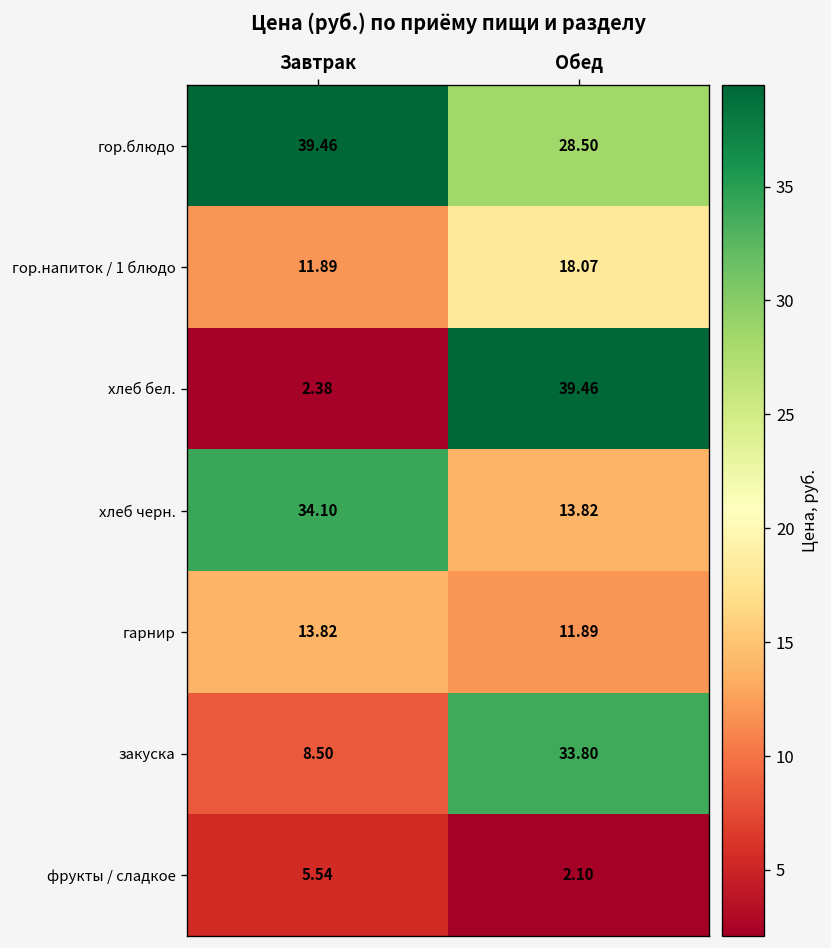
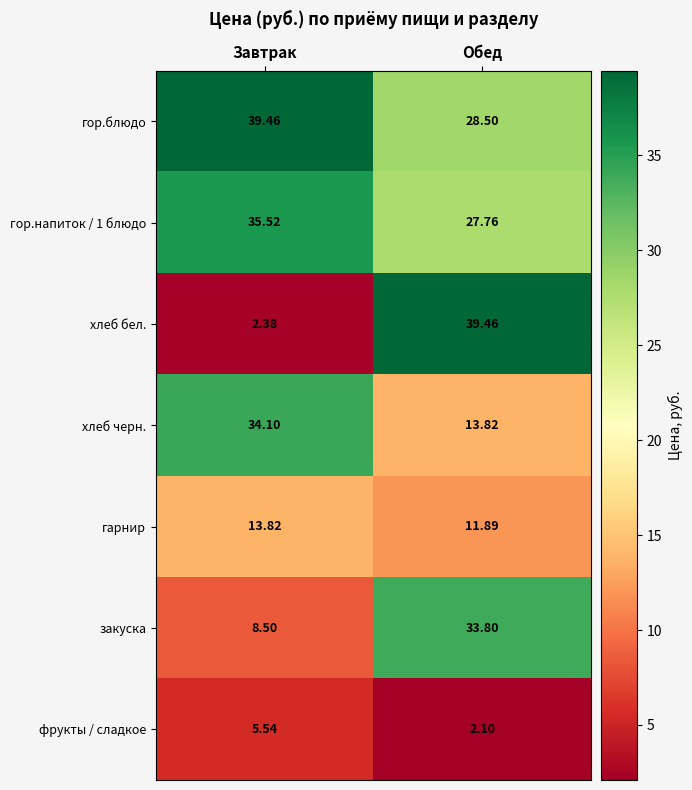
  {
    "гор.блюдо": {
      "Завтрак": 39.46,
      "Обед": 28.50
    },
    "гор.напиток / 1 блюдо": {
-     "Завтрак": 11.89,
-     "Обед": 18.07
+     "Завтрак": 35.52,
+     "Обед": 27.76
    },
    "хлеб бел.": {
      "Завтрак": 2.38,
      "Обед": 39.46
    },
    "хлеб черн.": {
      "Завтрак": 34.10,
      "Обед": 13.82
    },
    "гарнир": {
      "Завтрак": 13.82,
      "Обед": 11.89
    },
    "закуска": {
      "Завтрак": 8.50,
      "Обед": 33.80
    },
    "фрукты / сладкое": {
      "Завтрак": 5.54,
      "Обед": 2.10
    }
  }
